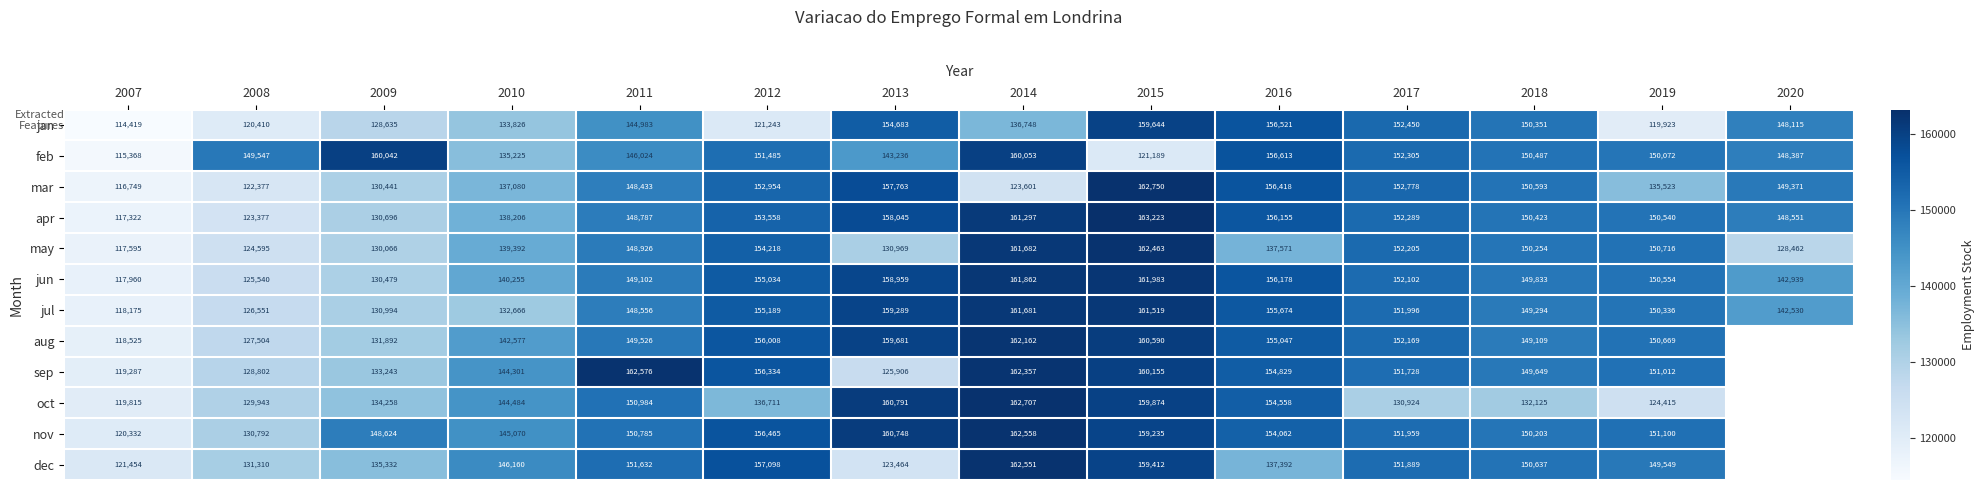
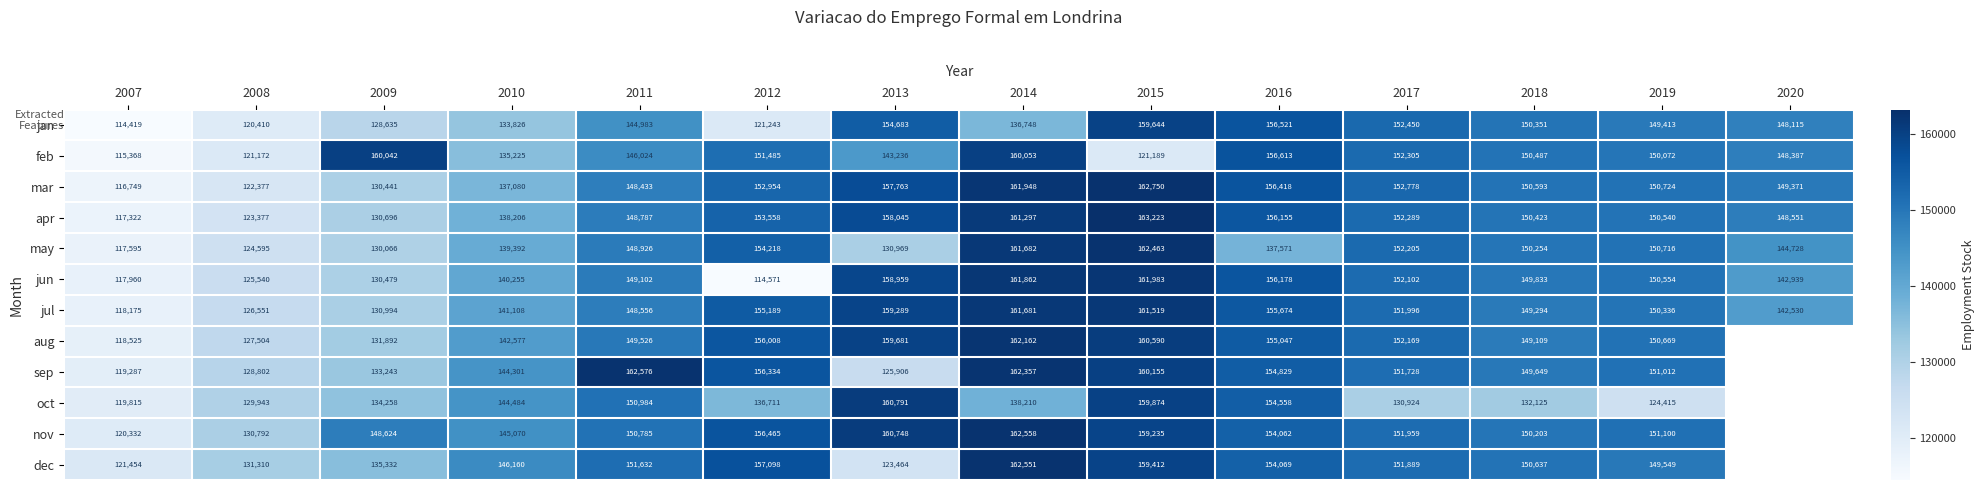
  {
    "jan": {
      "2007": "114,419",
      "2008": "120,410",
      "2009": "128,635",
      "2010": "133,826",
      "2011": "144,983",
      "2012": "121,243",
      "2013": "154,683",
      "2014": "136,748",
      "2015": "159,644",
      "2016": "156,521",
      "2017": "152,450",
      "2018": "150,351",
-     "2019": "119,923",
+     "2019": "149,413",
      "2020": "148,115"
    },
    "feb": {
      "2007": "115,368",
-     "2008": "149,547",
+     "2008": "121,172",
      "2009": "160,042",
      "2010": "135,225",
      "2011": "146,024",
      "2012": "151,485",
      "2013": "143,236",
      "2014": "160,053",
      "2015": "121,189",
      "2016": "156,613",
      "2017": "152,305",
      "2018": "150,487",
      "2019": "150,072",
      "2020": "148,387"
    },
    "mar": {
      "2007": "116,749",
      "2008": "122,377",
      "2009": "130,441",
      "2010": "137,080",
      "2011": "148,433",
      "2012": "152,954",
      "2013": "157,763",
-     "2014": "123,601",
+     "2014": "161,948",
      "2015": "162,750",
      "2016": "156,418",
      "2017": "152,778",
      "2018": "150,593",
-     "2019": "135,523",
+     "2019": "150,724",
      "2020": "149,371"
    },
    "apr": {
      "2007": "117,322",
      "2008": "123,377",
      "2009": "130,696",
      "2010": "138,206",
      "2011": "148,787",
      "2012": "153,558",
      "2013": "158,045",
      "2014": "161,297",
      "2015": "163,223",
      "2016": "156,155",
      "2017": "152,289",
      "2018": "150,423",
      "2019": "150,540",
      "2020": "148,551"
    },
    "may": {
      "2007": "117,595",
      "2008": "124,595",
      "2009": "130,066",
      "2010": "139,392",
      "2011": "148,926",
      "2012": "154,218",
      "2013": "130,969",
      "2014": "161,682",
      "2015": "162,463",
      "2016": "137,571",
      "2017": "152,205",
      "2018": "150,254",
      "2019": "150,716",
-     "2020": "128,462"
+     "2020": "144,728"
    },
    "jun": {
      "2007": "117,960",
      "2008": "125,540",
      "2009": "130,479",
      "2010": "140,255",
      "2011": "149,102",
-     "2012": "155,034",
+     "2012": "114,571",
      "2013": "158,959",
      "2014": "161,862",
      "2015": "161,983",
      "2016": "156,178",
      "2017": "152,102",
      "2018": "149,833",
      "2019": "150,554",
      "2020": "142,939"
    },
    "jul": {
      "2007": "118,175",
      "2008": "126,551",
      "2009": "130,994",
-     "2010": "132,666",
+     "2010": "141,108",
      "2011": "148,556",
      "2012": "155,189",
      "2013": "159,289",
      "2014": "161,681",
      "2015": "161,519",
      "2016": "155,674",
      "2017": "151,996",
      "2018": "149,294",
      "2019": "150,336",
      "2020": "142,530"
    },
    "aug": {
      "2007": "118,525",
      "2008": "127,504",
      "2009": "131,892",
      "2010": "142,577",
      "2011": "149,526",
      "2012": "156,008",
      "2013": "159,681",
      "2014": "162,162",
      "2015": "160,590",
      "2016": "155,047",
      "2017": "152,169",
      "2018": "149,109",
      "2019": "150,669"
    },
    "sep": {
      "2007": "119,287",
      "2008": "128,802",
      "2009": "133,243",
      "2010": "144,301",
      "2011": "162,576",
      "2012": "156,334",
      "2013": "125,906",
      "2014": "162,357",
      "2015": "160,155",
      "2016": "154,829",
      "2017": "151,728",
      "2018": "149,649",
      "2019": "151,012"
    },
    "oct": {
      "2007": "119,815",
      "2008": "129,943",
      "2009": "134,258",
      "2010": "144,484",
      "2011": "150,984",
      "2012": "136,711",
      "2013": "160,791",
-     "2014": "162,707",
+     "2014": "138,210",
      "2015": "159,874",
      "2016": "154,558",
      "2017": "130,924",
      "2018": "132,125",
      "2019": "124,415"
    },
    "nov": {
      "2007": "120,332",
      "2008": "130,792",
      "2009": "148,624",
      "2010": "145,070",
      "2011": "150,785",
      "2012": "156,465",
      "2013": "160,748",
      "2014": "162,558",
      "2015": "159,235",
      "2016": "154,062",
      "2017": "151,959",
      "2018": "150,203",
      "2019": "151,100"
    },
    "dec": {
      "2007": "121,454",
      "2008": "131,310",
      "2009": "135,332",
      "2010": "146,160",
      "2011": "151,632",
      "2012": "157,098",
      "2013": "123,464",
      "2014": "162,551",
      "2015": "159,412",
-     "2016": "137,392",
+     "2016": "154,069",
      "2017": "151,889",
      "2018": "150,637",
      "2019": "149,549"
    }
  }
